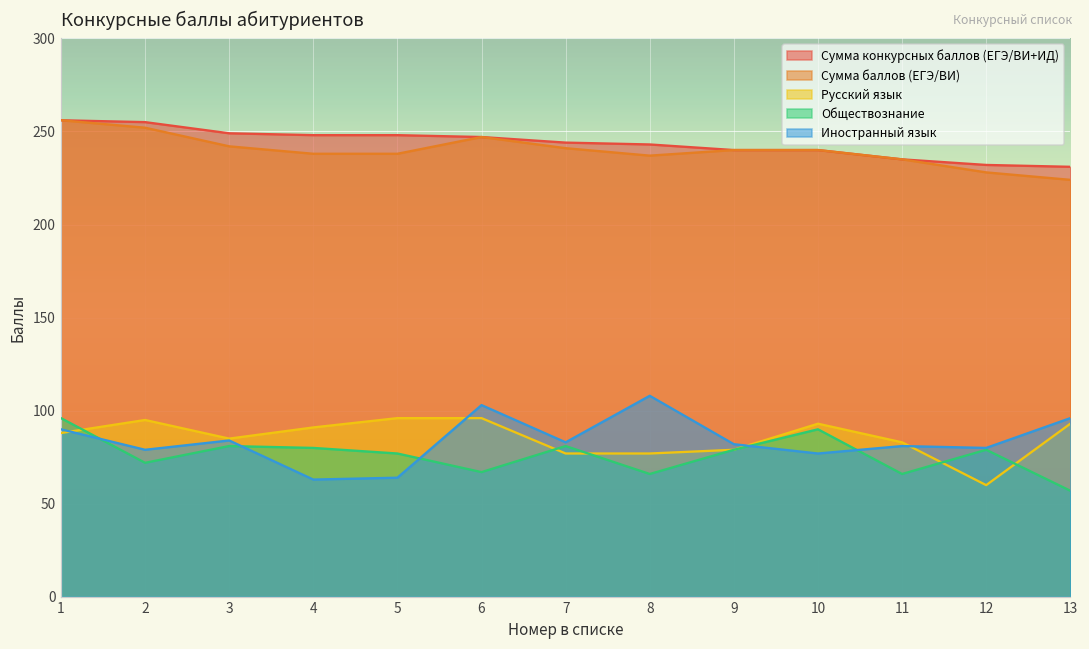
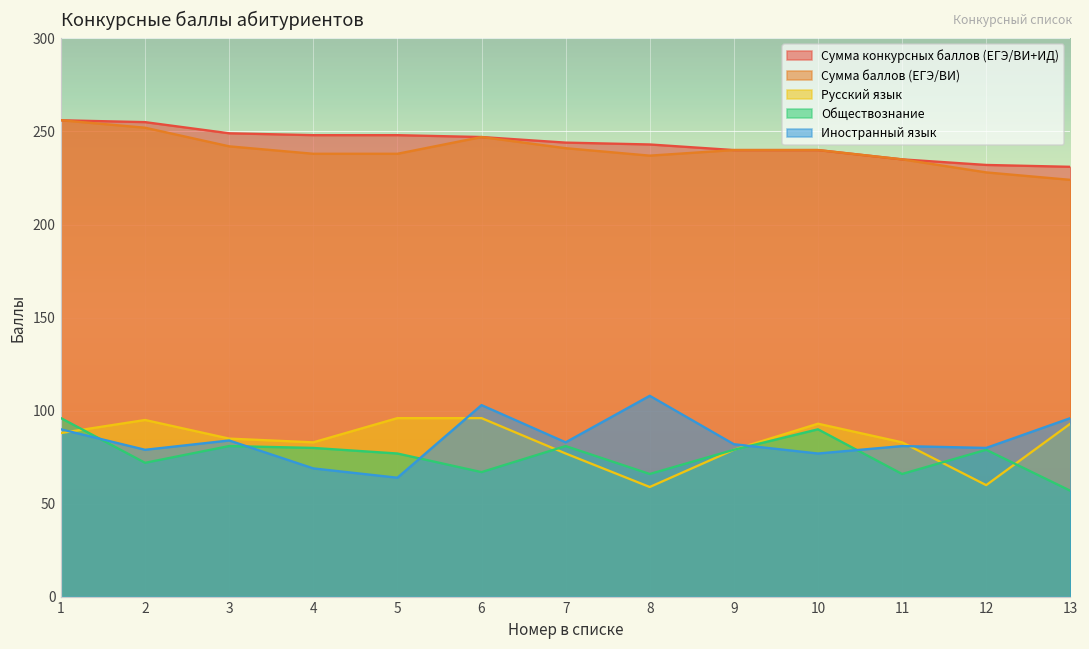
  {
    "Русский язык": {
      "1": 88,
      "2": 95,
-     "4": 91,
+     "4": 83,
      "5": 96,
      "6": 96,
      "7": 77,
-     "8": 77,
+     "8": 59,
      "10": 93,
      "11": 83,
      "12": 60,
      "13": 93
    },
    "Обществознание": {
      "1": 96,
      "2": 72,
      "3": 81,
      "4": 80,
      "5": 77,
      "6": 67,
      "7": 81,
      "8": 66,
      "10": 90,
      "11": 66,
      "13": 57
    },
    "Иностранный язык": {
      "1": 90,
      "2": 79,
-     "4": 63,
+     "4": 69,
      "5": 64,
      "6": 103,
      "7": 83,
      "8": 108,
      "9": 82,
      "10": 77,
      "11": 81,
      "13": 96
    }
  }
